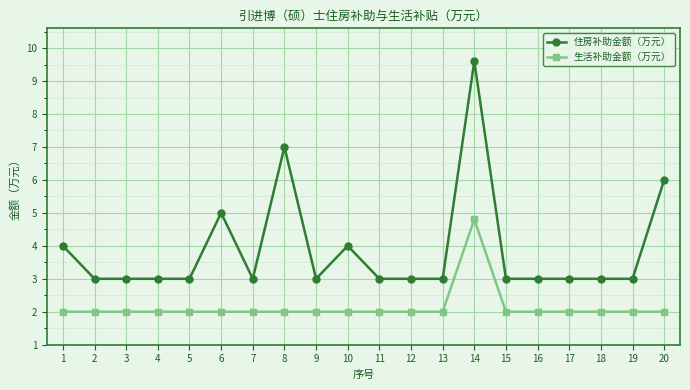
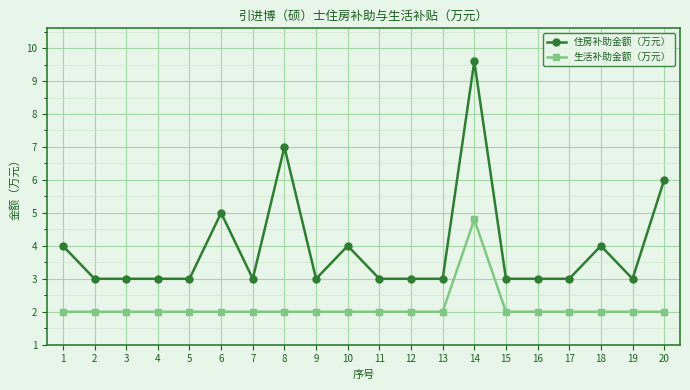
  {
    "住房补助金额（万元）": {
      "1": 4,
      "2": 3,
      "3": 3,
      "4": 3,
      "5": 3,
      "6": 5,
      "7": 3,
      "8": 7,
      "9": 3,
      "10": 4,
      "11": 3,
      "12": 3,
      "13": 3,
      "14": 9.6,
      "15": 3,
      "16": 3,
      "17": 3,
-     "18": 3,
+     "18": 4,
      "19": 3,
      "20": 6
    },
    "生活补助金额（万元）": {
      "1": 2,
      "2": 2,
      "3": 2,
      "4": 2,
      "5": 2,
      "6": 2,
      "7": 2,
      "8": 2,
      "9": 2,
      "10": 2,
      "11": 2,
      "12": 2,
      "13": 2,
      "14": 4.8,
      "15": 2,
      "16": 2,
      "17": 2,
      "18": 2,
      "19": 2,
      "20": 2
    }
  }
